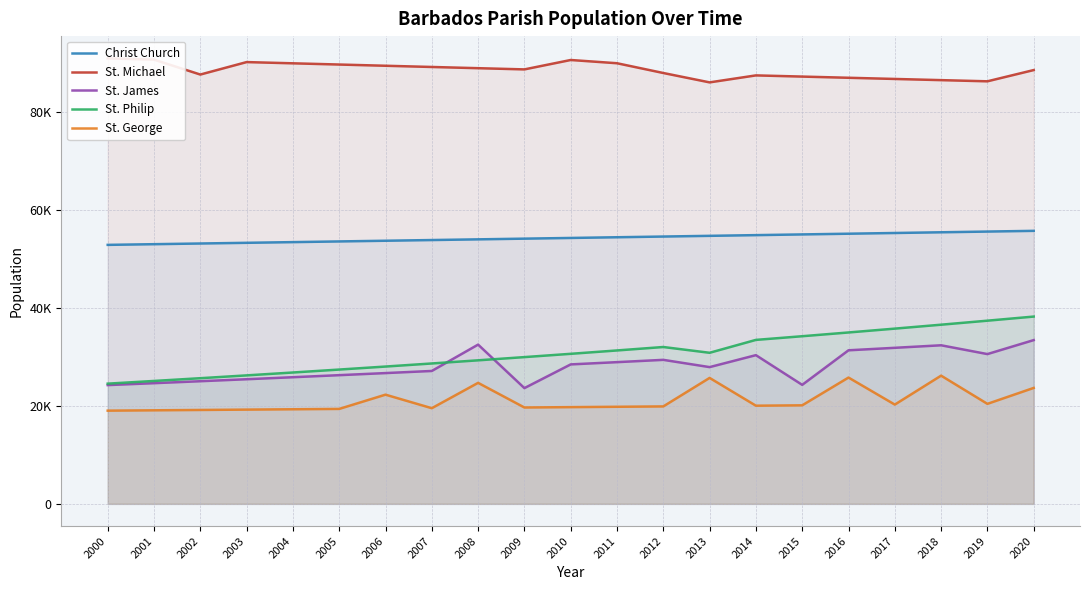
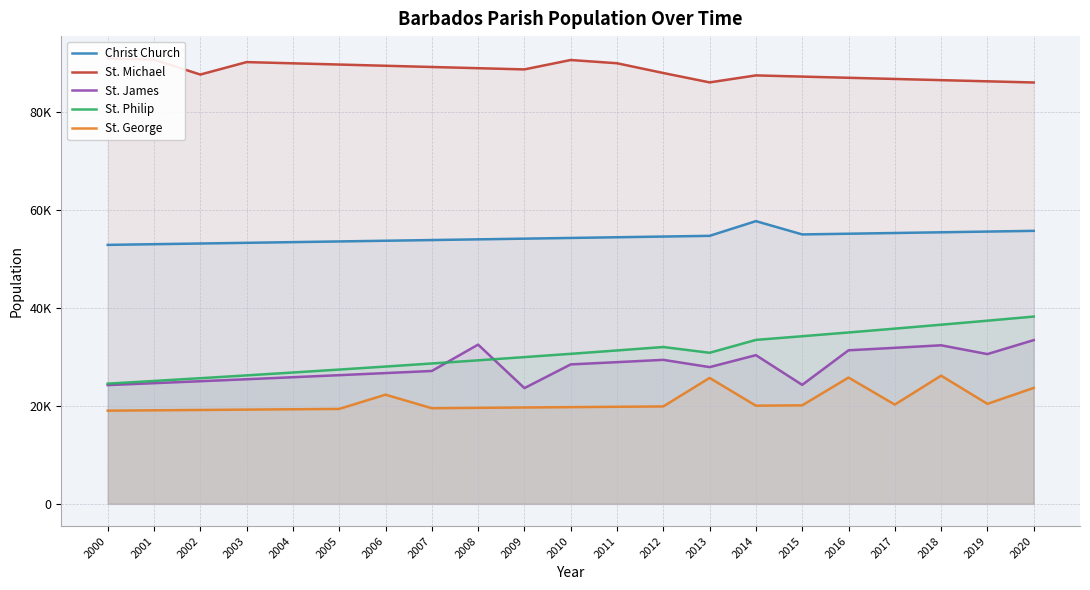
  {
    "Christ Church": {
      "2000": 53000,
      "2001": 53000,
      "2002": 53000,
      "2003": 53000,
      "2004": 53000,
      "2005": 54000,
      "2006": 54000,
      "2007": 54000,
      "2008": 54000,
      "2009": 54000,
      "2010": 54000,
      "2011": 54000,
      "2012": 55000,
      "2013": 55000,
-     "2014": 55000,
+     "2014": 58000,
      "2015": 55000,
      "2016": 55000,
      "2017": 55000,
      "2018": 55000,
      "2019": 56000,
      "2020": 56000
    },
    "St. Michael": {
      "2002": 88000,
      "2003": 90000,
      "2004": 90000,
      "2005": 90000,
      "2006": 90000,
      "2007": 89000,
      "2008": 89000,
      "2009": 89000,
      "2010": 91000,
      "2011": 90000,
      "2012": 88000,
      "2013": 86000,
      "2014": 88000,
      "2015": 87000,
      "2016": 87000,
      "2017": 87000,
      "2018": 87000,
      "2019": 86000,
-     "2020": 89000
+     "2020": 86000
    },
    "St. James": {
      "2002": 25000,
      "2003": 25000,
      "2004": 26000,
      "2005": 26000,
      "2006": 27000,
      "2007": 27000,
      "2008": 33000,
      "2009": 24000,
      "2010": 28000,
      "2011": 29000,
      "2012": 29000,
      "2013": 28000,
      "2014": 30000,
      "2015": 24000,
      "2016": 31000,
      "2017": 32000,
      "2018": 32000,
      "2019": 31000,
      "2020": 33000
    },
    "St. Philip": {
      "2002": 26000,
      "2003": 26000,
      "2004": 27000,
      "2005": 27000,
      "2006": 28000,
      "2007": 29000,
      "2008": 29000,
      "2009": 30000,
      "2010": 31000,
      "2011": 31000,
      "2012": 32000,
      "2013": 31000,
      "2014": 34000,
      "2015": 34000,
      "2016": 35000,
      "2017": 36000,
      "2018": 37000,
      "2019": 37000,
      "2020": 38000
    },
    "St. George": {
      "2000": 19000,
      "2001": 19000,
      "2002": 19000,
      "2003": 19000,
      "2004": 19000,
      "2005": 19000,
      "2006": 22000,
      "2007": 20000,
-     "2008": 25000,
+     "2008": 20000,
      "2009": 20000,
      "2010": 20000,
      "2011": 20000,
      "2012": 20000,
      "2013": 26000,
      "2014": 20000,
      "2015": 20000,
      "2016": 26000,
      "2017": 20000,
      "2018": 26000,
      "2019": 20000,
      "2020": 24000
    }
  }
